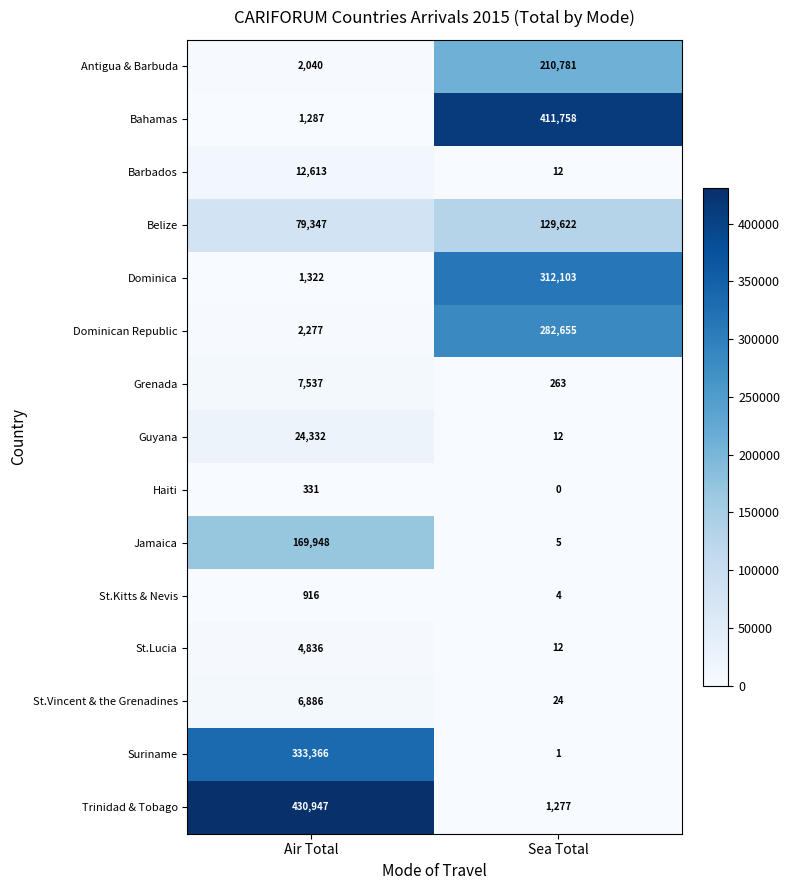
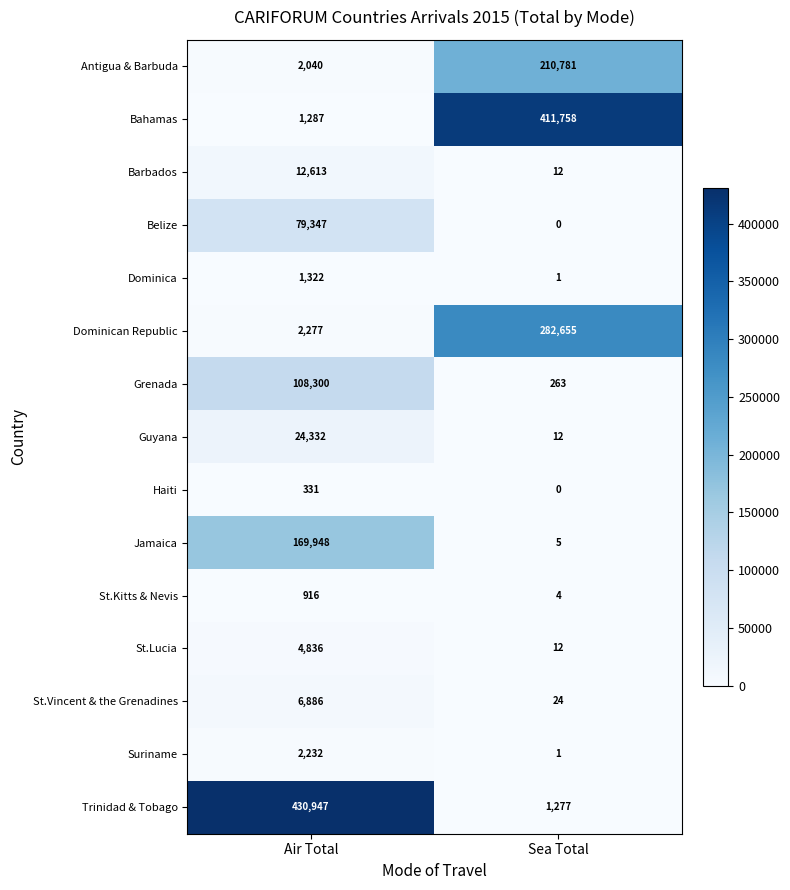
  {
    "Antigua & Barbuda": {
      "Air Total": "2,040",
      "Sea Total": "210,781"
    },
    "Bahamas": {
      "Air Total": "1,287",
      "Sea Total": "411,758"
    },
    "Barbados": {
      "Air Total": "12,613",
      "Sea Total": "12"
    },
    "Belize": {
      "Air Total": "79,347",
-     "Sea Total": "129,622"
+     "Sea Total": "0"
    },
    "Dominica": {
      "Air Total": "1,322",
-     "Sea Total": "312,103"
+     "Sea Total": "1"
    },
    "Dominican Republic": {
      "Air Total": "2,277",
      "Sea Total": "282,655"
    },
    "Grenada": {
-     "Air Total": "7,537",
+     "Air Total": "108,300",
      "Sea Total": "263"
    },
    "Guyana": {
      "Air Total": "24,332",
      "Sea Total": "12"
    },
    "Haiti": {
      "Air Total": "331",
      "Sea Total": "0"
    },
    "Jamaica": {
      "Air Total": "169,948",
      "Sea Total": "5"
    },
    "St.Kitts & Nevis": {
      "Air Total": "916",
      "Sea Total": "4"
    },
    "St.Lucia": {
      "Air Total": "4,836",
      "Sea Total": "12"
    },
    "St.Vincent & the Grenadines": {
      "Air Total": "6,886",
      "Sea Total": "24"
    },
    "Suriname": {
-     "Air Total": "333,366",
+     "Air Total": "2,232",
      "Sea Total": "1"
    },
    "Trinidad & Tobago": {
      "Air Total": "430,947",
      "Sea Total": "1,277"
    }
  }
